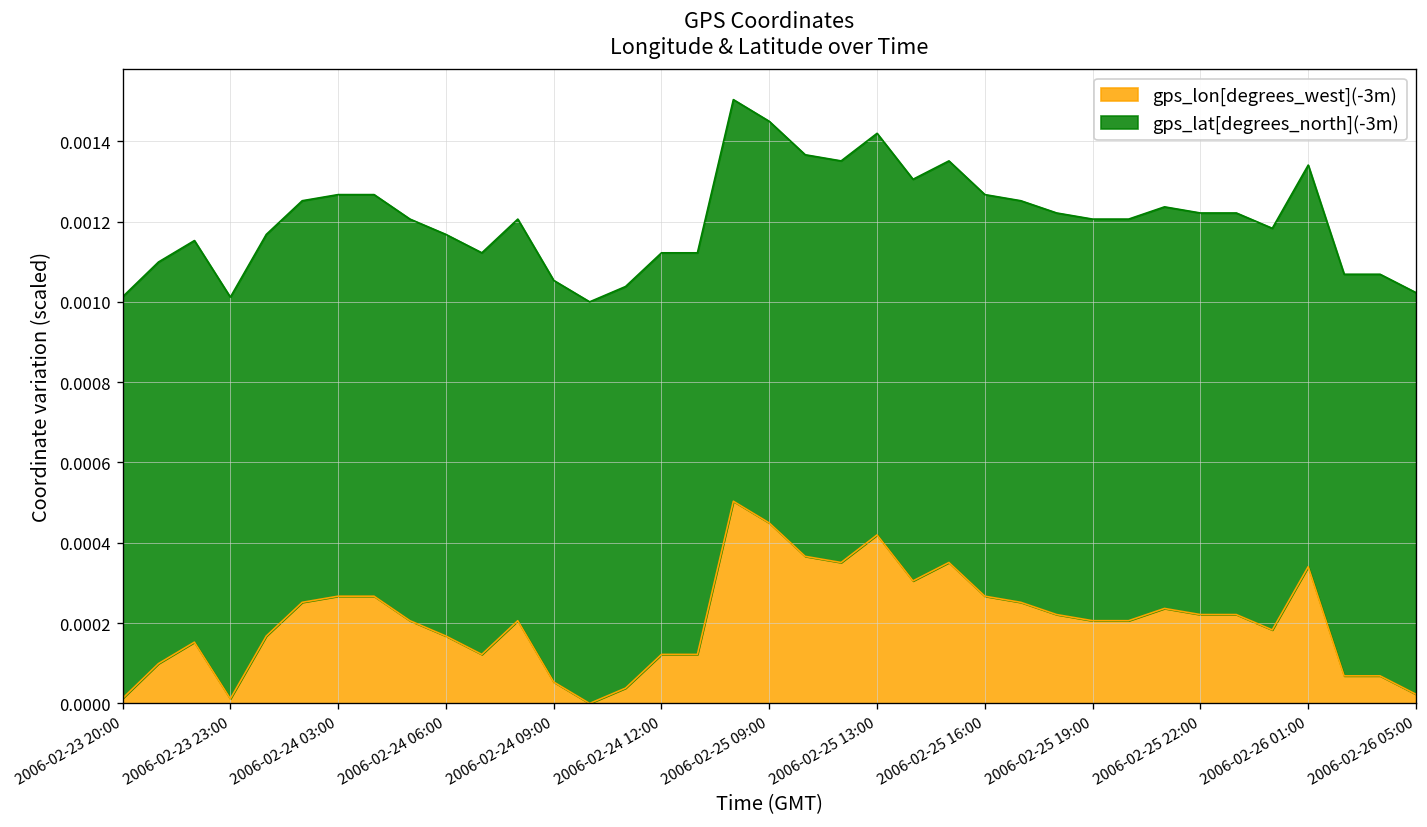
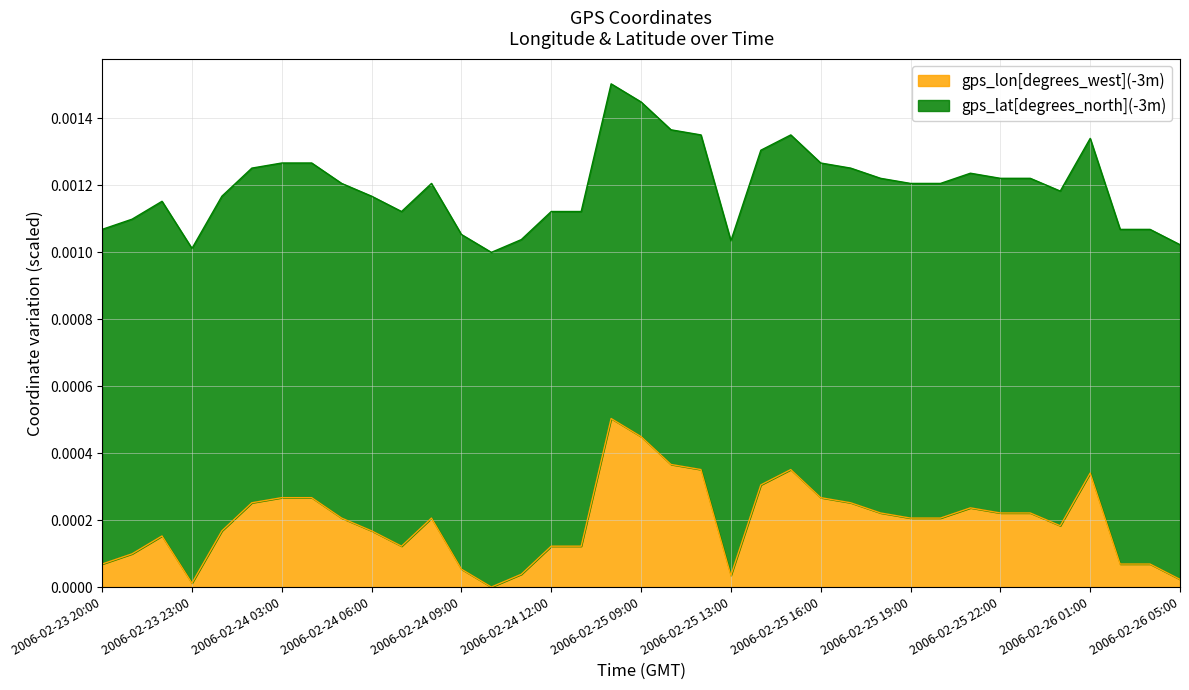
  {
    "gps_lon[degrees_west](-3m)": {
-     "2006-02-23 20:00": 0.00001,
+     "2006-02-23 20:00": 0.00007,
      "2006-02-23 23:00": 0.00001,
      "2006-02-24 03:00": 0.00027,
      "2006-02-24 06:00": 0.00017,
      "2006-02-24 09:00": 0.00005,
      "2006-02-24 12:00": 0.00012,
      "2006-02-25 09:00": 0.00045,
-     "2006-02-25 13:00": 0.00042,
+     "2006-02-25 13:00": 0.00003,
      "2006-02-25 16:00": 0.00027,
      "2006-02-25 19:00": 0.00021,
      "2006-02-25 22:00": 0.00022,
      "2006-02-26 01:00": 0.00034,
      "2006-02-26 05:00": 0.00002
    },
    "gps_lat[degrees_north](-3m)": {
      "2006-02-23 20:00": 0.00100,
      "2006-02-23 23:00": 0.00100,
      "2006-02-24 03:00": 0.00100,
      "2006-02-24 06:00": 0.00100,
      "2006-02-24 09:00": 0.00100,
      "2006-02-24 12:00": 0.00100,
      "2006-02-25 09:00": 0.00100,
      "2006-02-25 13:00": 0.00100,
      "2006-02-25 16:00": 0.00100,
      "2006-02-25 19:00": 0.00100,
      "2006-02-25 22:00": 0.00100,
      "2006-02-26 01:00": 0.00100,
      "2006-02-26 05:00": 0.00100
    }
  }
